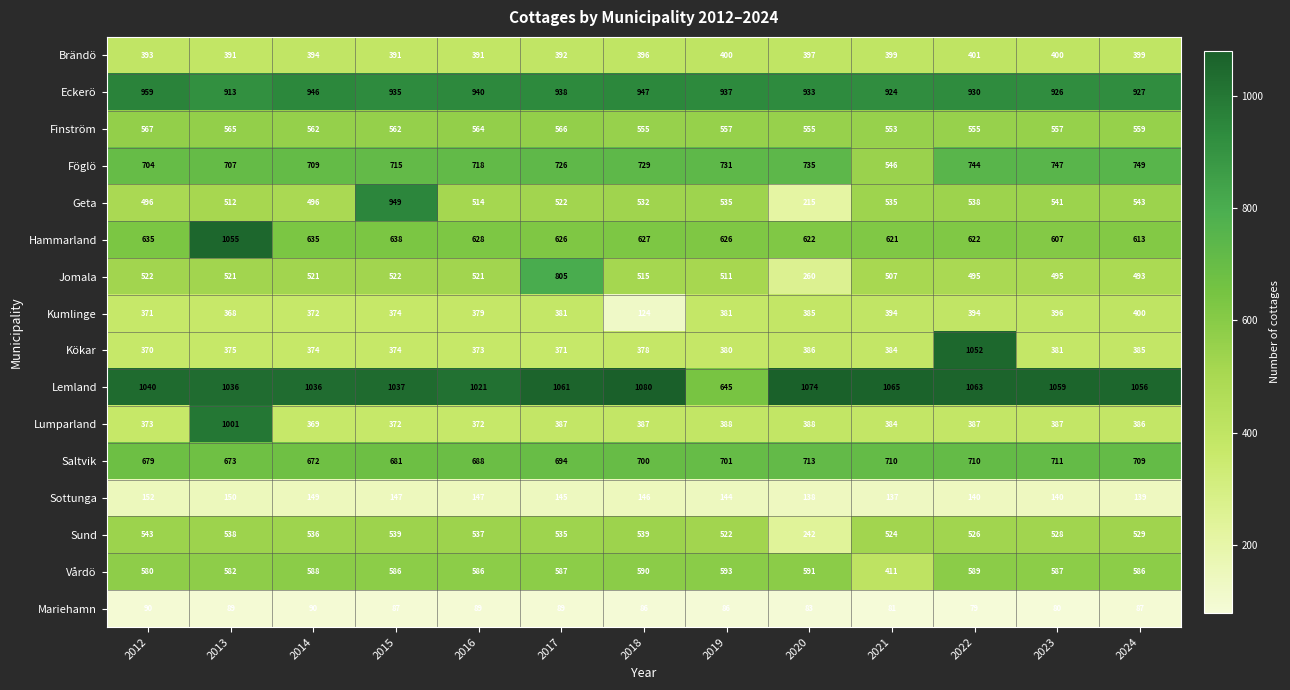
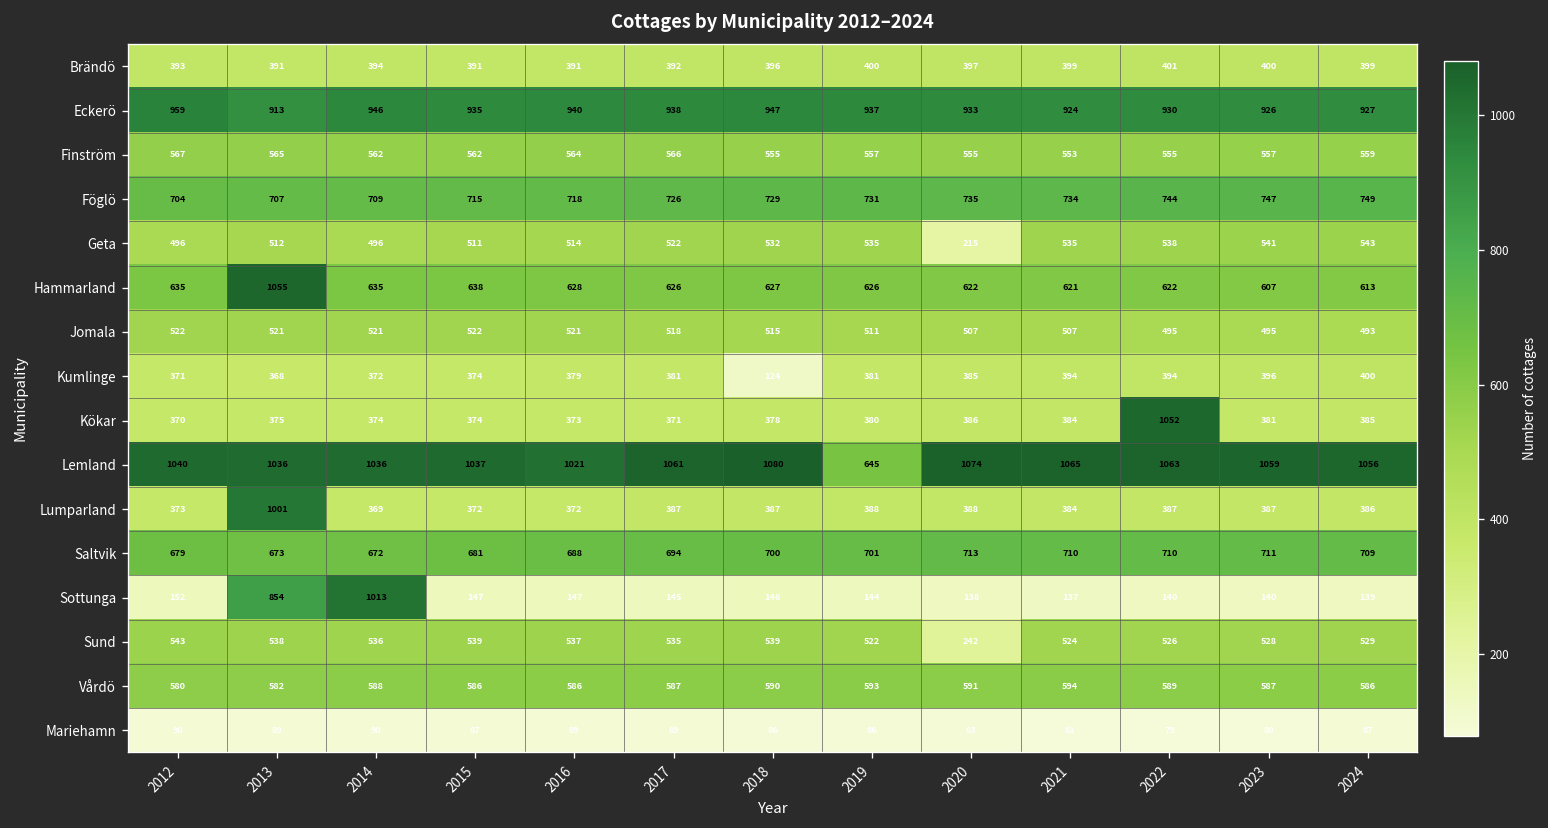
  {
    "Brändö": {
      "2012": 393,
      "2013": 391,
      "2014": 394,
      "2015": 391,
      "2016": 391,
      "2017": 392,
      "2018": 396,
      "2019": 400,
      "2020": 397,
      "2021": 399,
      "2022": 401,
      "2023": 400,
      "2024": 399
    },
    "Eckerö": {
      "2012": 959,
      "2013": 913,
      "2014": 946,
      "2015": 935,
      "2016": 940,
      "2017": 938,
      "2018": 947,
      "2019": 937,
      "2020": 933,
      "2021": 924,
      "2022": 930,
      "2023": 926,
      "2024": 927
    },
    "Finström": {
      "2012": 567,
      "2013": 565,
      "2014": 562,
      "2015": 562,
      "2016": 564,
      "2017": 566,
      "2018": 555,
      "2019": 557,
      "2020": 555,
      "2021": 553,
      "2022": 555,
      "2023": 557,
      "2024": 559
    },
    "Föglö": {
      "2012": 704,
      "2013": 707,
      "2014": 709,
      "2015": 715,
      "2016": 718,
      "2017": 726,
      "2018": 729,
      "2019": 731,
      "2020": 735,
-     "2021": 546,
+     "2021": 734,
      "2022": 744,
      "2023": 747,
      "2024": 749
    },
    "Geta": {
      "2012": 496,
      "2013": 512,
      "2014": 496,
-     "2015": 949,
+     "2015": 511,
      "2016": 514,
      "2017": 522,
      "2018": 532,
      "2019": 535,
      "2020": 215,
      "2021": 535,
      "2022": 538,
      "2023": 541,
      "2024": 543
    },
    "Hammarland": {
      "2012": 635,
      "2013": 1055,
      "2014": 635,
      "2015": 638,
      "2016": 628,
      "2017": 626,
      "2018": 627,
      "2019": 626,
      "2020": 622,
      "2021": 621,
      "2022": 622,
      "2023": 607,
      "2024": 613
    },
    "Jomala": {
      "2012": 522,
      "2013": 521,
      "2014": 521,
      "2015": 522,
      "2016": 521,
-     "2017": 805,
+     "2017": 518,
      "2018": 515,
      "2019": 511,
-     "2020": 260,
+     "2020": 507,
      "2021": 507,
      "2022": 495,
      "2023": 495,
      "2024": 493
    },
    "Kumlinge": {
      "2012": 371,
      "2013": 368,
      "2014": 372,
      "2015": 374,
      "2016": 379,
      "2017": 381,
      "2018": 124,
      "2019": 381,
      "2020": 385,
      "2021": 394,
      "2022": 394,
      "2023": 396,
      "2024": 400
    },
    "Kökar": {
      "2012": 370,
      "2013": 375,
      "2014": 374,
      "2015": 374,
      "2016": 373,
      "2017": 371,
      "2018": 378,
      "2019": 380,
      "2020": 386,
      "2021": 384,
      "2022": 1052,
      "2023": 381,
      "2024": 385
    },
    "Lemland": {
      "2012": 1040,
      "2013": 1036,
      "2014": 1036,
      "2015": 1037,
      "2016": 1021,
      "2017": 1061,
      "2018": 1080,
      "2019": 645,
      "2020": 1074,
      "2021": 1065,
      "2022": 1063,
      "2023": 1059,
      "2024": 1056
    },
    "Lumparland": {
      "2012": 373,
      "2013": 1001,
      "2014": 369,
      "2015": 372,
      "2016": 372,
      "2017": 387,
      "2018": 387,
      "2019": 388,
      "2020": 388,
      "2021": 384,
      "2022": 387,
      "2023": 387,
      "2024": 386
    },
    "Saltvik": {
      "2012": 679,
      "2013": 673,
      "2014": 672,
      "2015": 681,
      "2016": 688,
      "2017": 694,
      "2018": 700,
      "2019": 701,
      "2020": 713,
      "2021": 710,
      "2022": 710,
      "2023": 711,
      "2024": 709
    },
    "Sottunga": {
      "2012": 152,
-     "2013": 150,
-     "2014": 149,
+     "2013": 854,
+     "2014": 1013,
      "2015": 147,
      "2016": 147,
      "2017": 145,
      "2018": 146,
      "2019": 144,
      "2020": 138,
      "2021": 137,
      "2022": 140,
      "2023": 140,
      "2024": 139
    },
    "Sund": {
      "2012": 543,
      "2013": 538,
      "2014": 536,
      "2015": 539,
      "2016": 537,
      "2017": 535,
      "2018": 539,
      "2019": 522,
      "2020": 242,
      "2021": 524,
      "2022": 526,
      "2023": 528,
      "2024": 529
    },
    "Vårdö": {
      "2012": 580,
      "2013": 582,
      "2014": 588,
      "2015": 586,
      "2016": 586,
      "2017": 587,
      "2018": 590,
      "2019": 593,
      "2020": 591,
-     "2021": 411,
+     "2021": 594,
      "2022": 589,
      "2023": 587,
      "2024": 586
    }
  }
